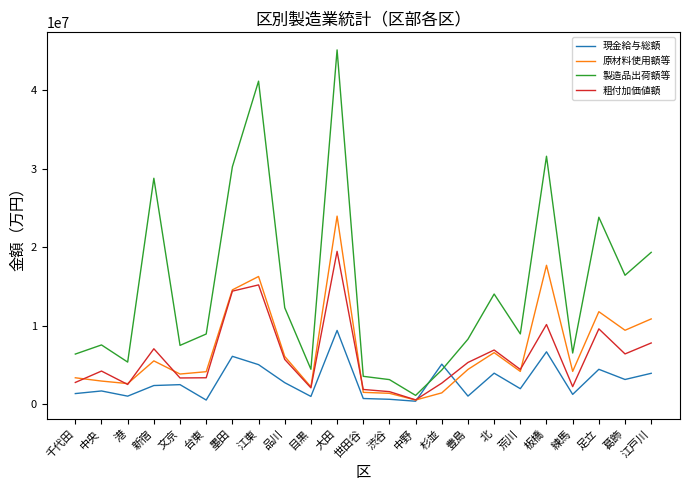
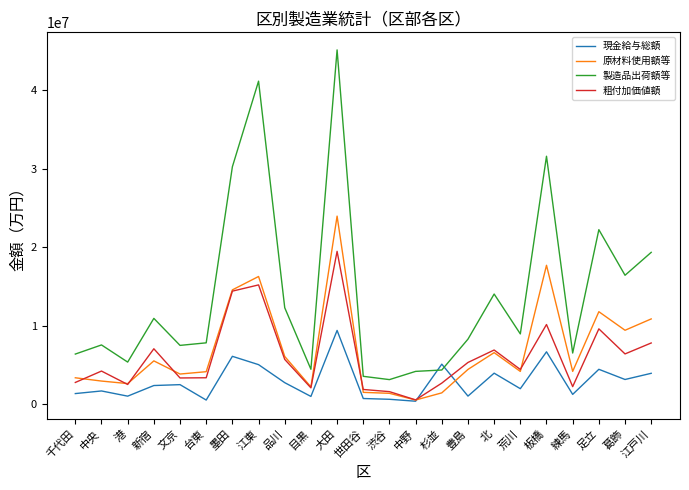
  {
    "現金給与総額": {
      "千代田": 1000000,
      "中央": 2000000,
      "港": 1000000,
      "新宿": 2000000,
      "文京": 2000000,
      "台東": 1000000,
      "墨田": 6000000,
      "江東": 5000000,
      "品川": 3000000,
      "目黒": 1000000,
      "大田": 9000000,
      "世田谷": 1000000,
      "渋谷": 1000000,
      "杉並": 5000000,
      "豊島": 1000000,
      "北": 4000000,
      "荒川": 2000000,
      "板橋": 7000000,
      "練馬": 1000000,
      "足立": 4000000,
      "葛飾": 3000000,
      "江戸川": 4000000
    },
    "原材料使用額等": {
      "千代田": 3000000,
      "中央": 3000000,
      "新宿": 6000000,
      "文京": 4000000,
      "台東": 4000000,
      "江東": 16000000,
      "品川": 6000000,
      "大田": 24000000,
      "世田谷": 2000000,
      "杉並": 1000000,
      "豊島": 4000000,
      "北": 7000000,
      "板橋": 18000000,
      "練馬": 4000000,
      "足立": 12000000,
      "葛飾": 9000000,
      "江戸川": 11000000
    },
    "製造品出荷額等": {
      "千代田": 6000000,
      "中央": 8000000,
      "港": 5000000,
-     "新宿": 29000000,
+     "新宿": 11000000,
      "文京": 7000000,
-     "台東": 9000000,
+     "台東": 8000000,
      "墨田": 30000000,
      "江東": 41000000,
      "品川": 12000000,
      "目黒": 4000000,
      "大田": 45000000,
      "世田谷": 4000000,
      "渋谷": 3000000,
-     "中野": 1000000,
+     "中野": 4000000,
      "杉並": 4000000,
      "豊島": 8000000,
      "北": 14000000,
      "荒川": 9000000,
      "板橋": 32000000,
      "練馬": 7000000,
-     "足立": 24000000,
+     "足立": 22000000,
      "葛飾": 16000000,
      "江戸川": 19000000
    },
    "粗付加価値額": {
      "千代田": 3000000,
      "中央": 4000000,
      "新宿": 7000000,
      "文京": 3000000,
      "台東": 3000000,
      "江東": 15000000,
      "品川": 6000000,
      "大田": 19000000,
      "世田谷": 2000000,
      "杉並": 3000000,
      "豊島": 5000000,
      "北": 7000000,
      "板橋": 10000000,
      "練馬": 2000000,
      "足立": 10000000,
      "葛飾": 6000000,
      "江戸川": 8000000
    }
  }
